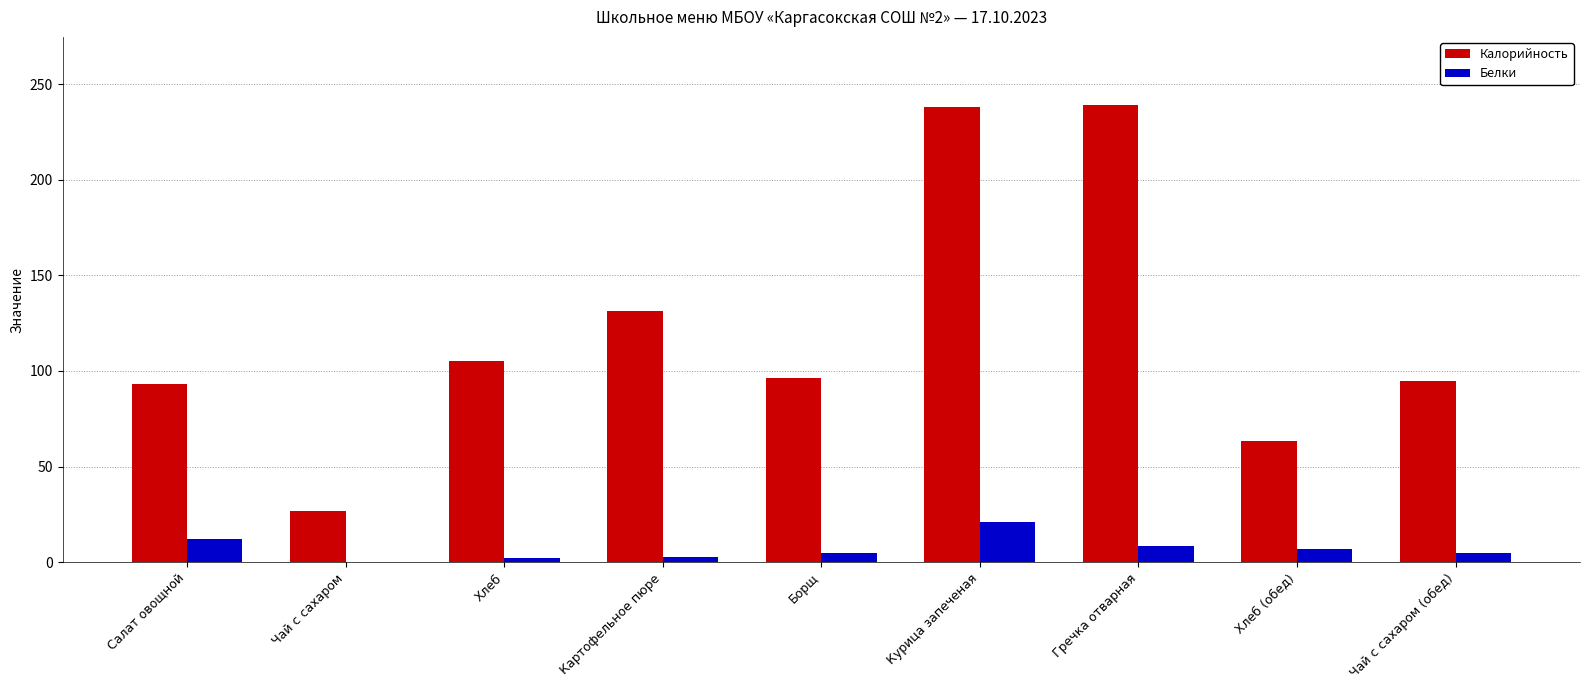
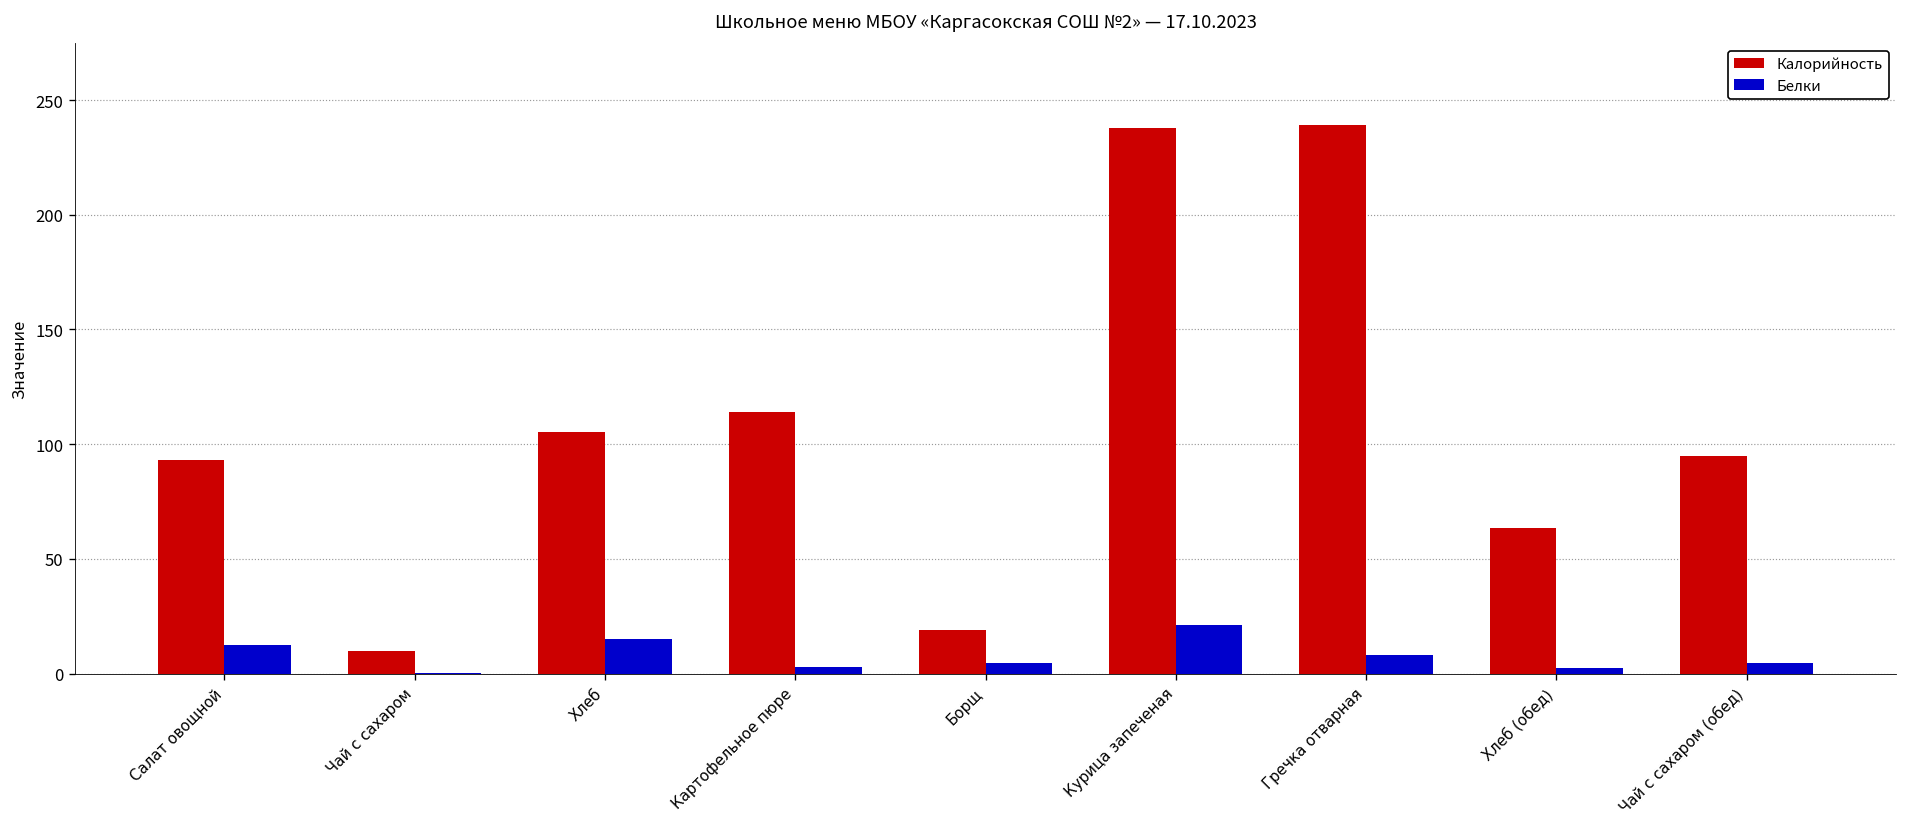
  {
    "Калорийность": {
      "Салат овощной": 93,
-     "Чай с сахаром": 27,
+     "Чай с сахаром": 10,
      "Хлеб": 105,
-     "Картофельное пюре": 131,
-     "Борщ": 96,
+     "Картофельное пюре": 114,
+     "Борщ": 19,
      "Курица запеченая": 238,
      "Гречка отварная": 239,
      "Хлеб (обед)": 64,
      "Чай с сахаром (обед)": 95
    },
    "Белки": {
      "Салат овощной": 12,
-     "Хлеб": 2,
+     "Хлеб": 15,
      "Картофельное пюре": 3,
      "Борщ": 5,
      "Курица запеченая": 21,
      "Гречка отварная": 8,
-     "Хлеб (обед)": 7,
+     "Хлеб (обед)": 2,
      "Чай с сахаром (обед)": 5
    }
  }
